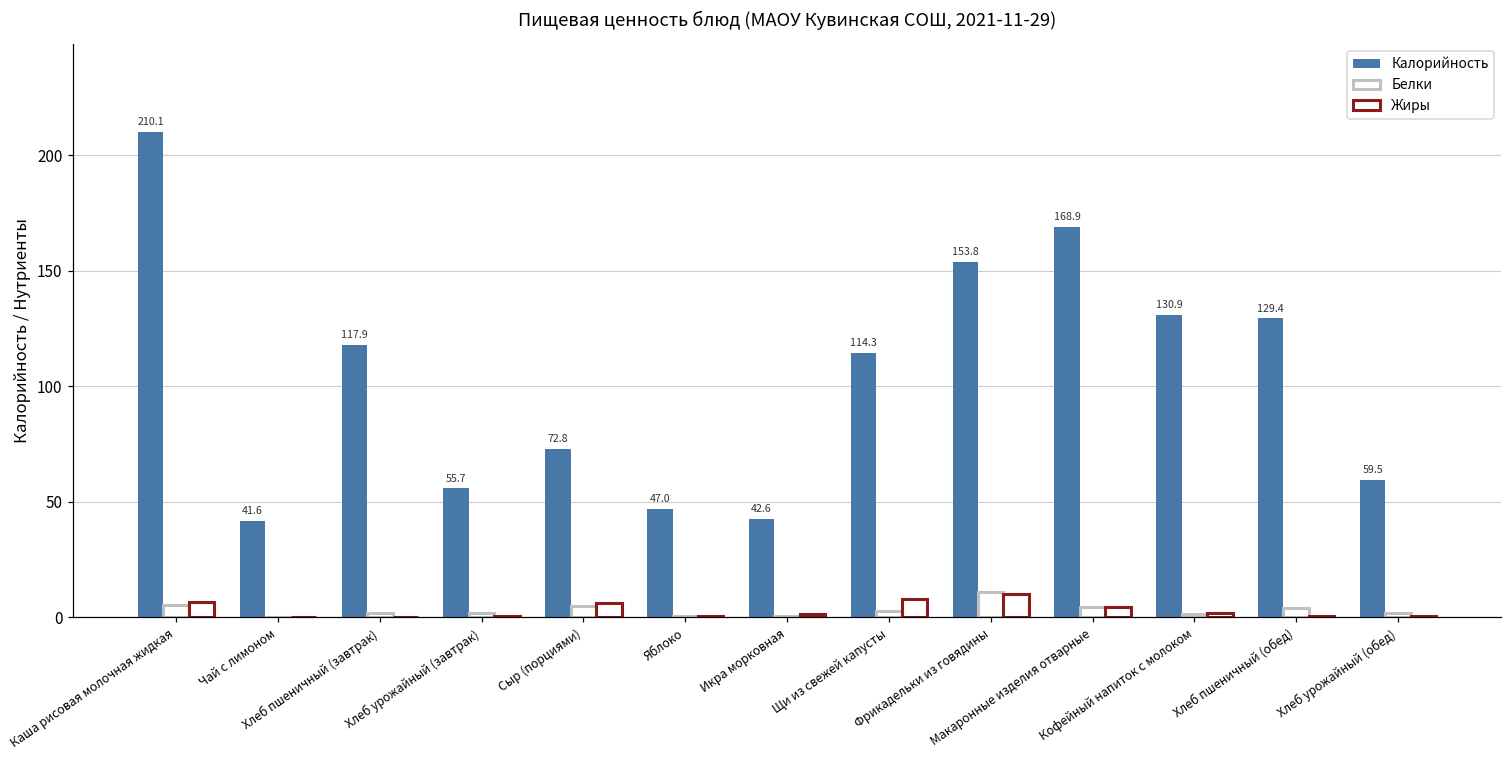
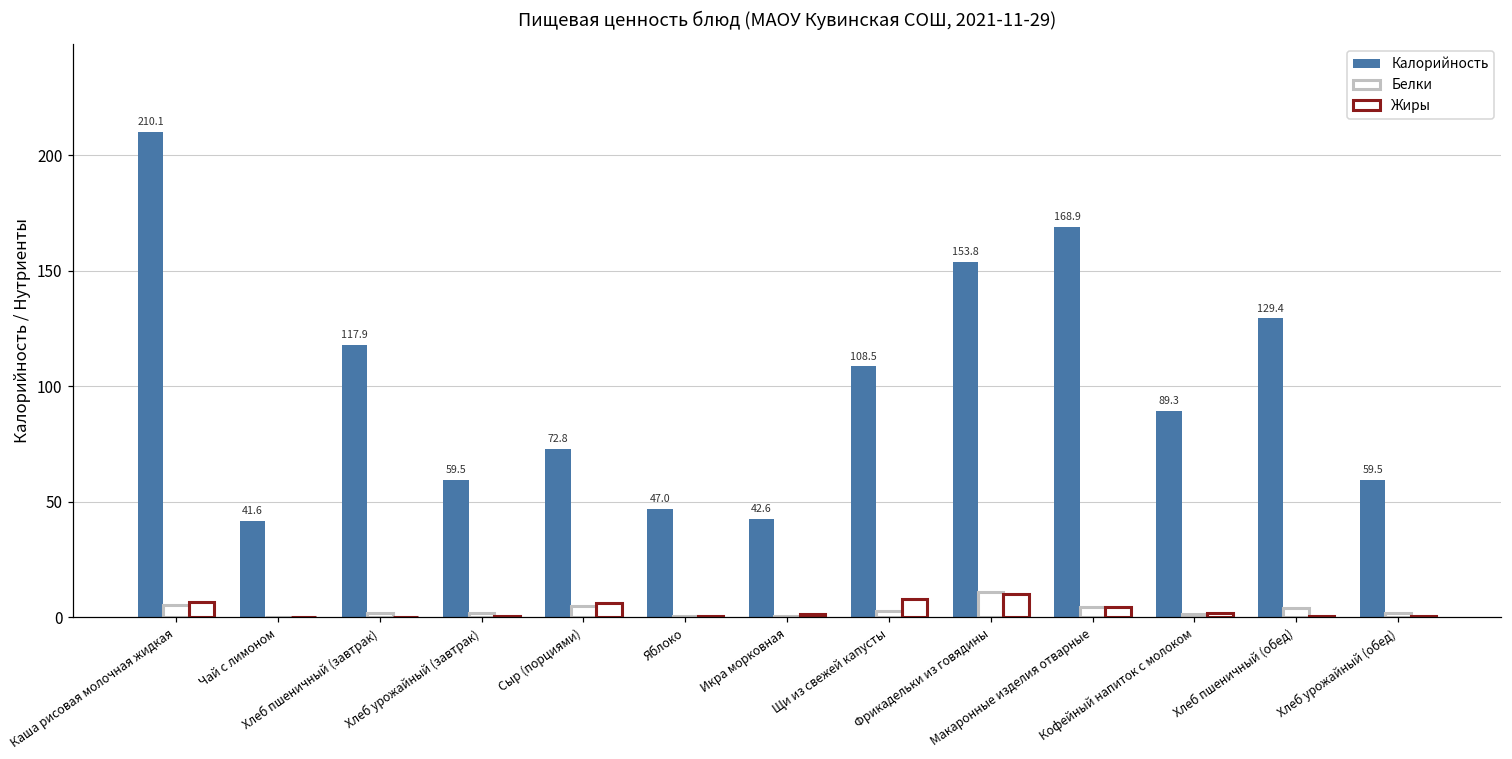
  {
    "Калорийность": {
      "Каша рисовая молочная жидкая": 210.1,
      "Чай с лимоном": 41.6,
      "Хлеб пшеничный (завтрак)": 117.9,
-     "Хлеб урожайный (завтрак)": 55.7,
+     "Хлеб урожайный (завтрак)": 59.5,
      "Сыр (порциями)": 72.8,
      "Яблоко": 47.0,
      "Икра морковная": 42.6,
-     "Щи из свежей капусты": 114.3,
+     "Щи из свежей капусты": 108.5,
      "Фрикадельки из говядины": 153.8,
      "Макаронные изделия отварные": 168.9,
-     "Кофейный напиток с молоком": 130.9,
+     "Кофейный напиток с молоком": 89.3,
      "Хлеб пшеничный (обед)": 129.4,
      "Хлеб урожайный (обед)": 59.5
    }
  }
